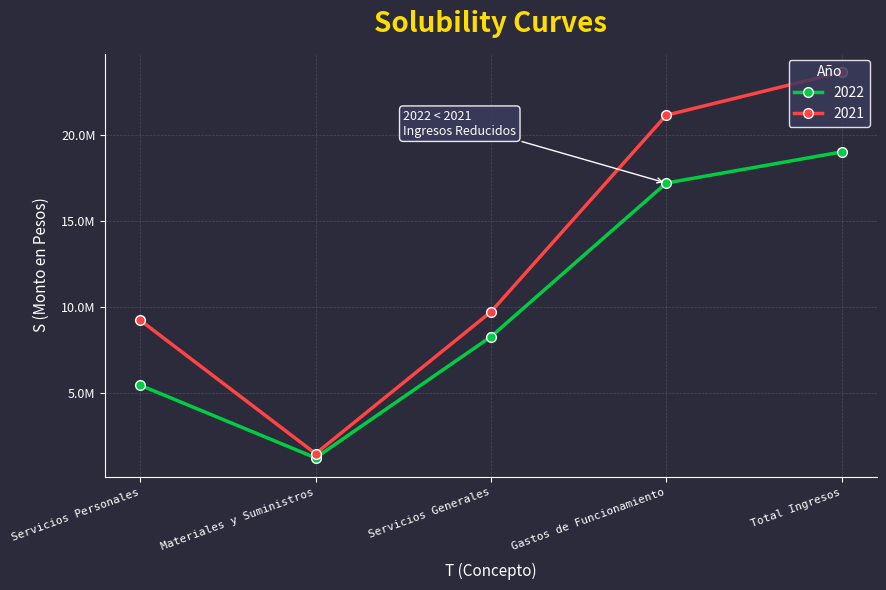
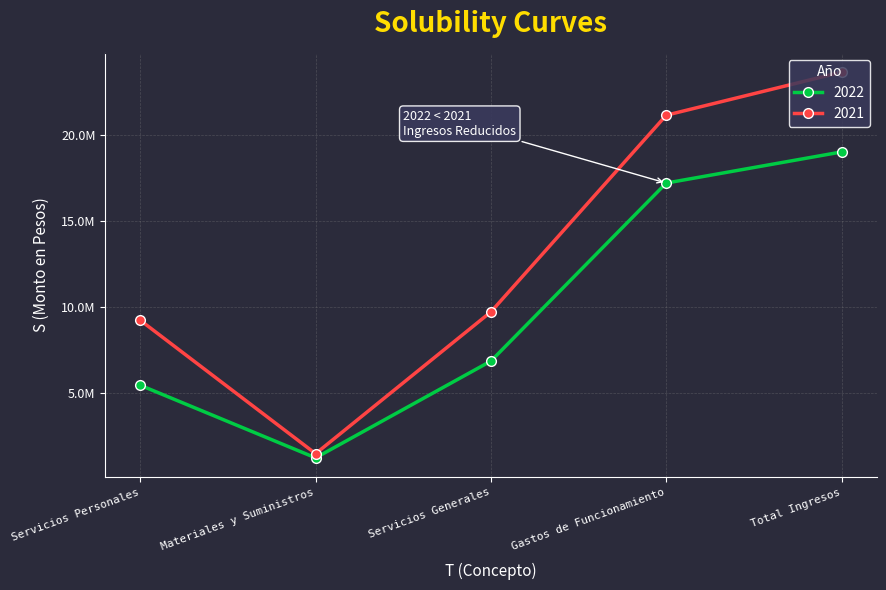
  {
    "2022": {
      "Servicios Personales": 5500000,
      "Materiales y Suministros": 1300000,
-     "Servicios Generales": 8300000,
+     "Servicios Generales": 6900000,
      "Total Ingresos": 19000000
    },
    "2021": {
      "Servicios Personales": 9200000,
      "Materiales y Suministros": 1500000,
      "Servicios Generales": 9700000
    }
  }
